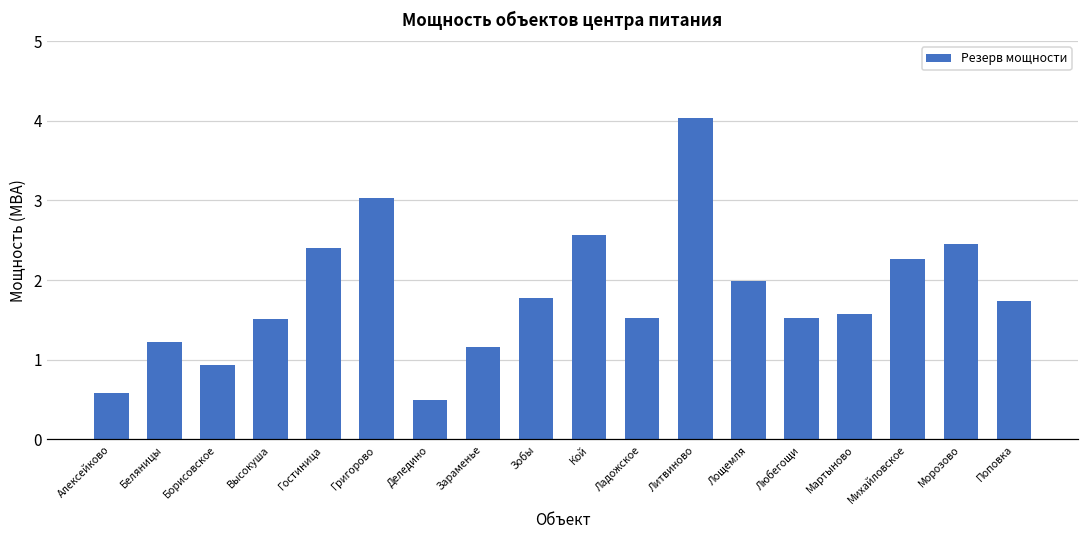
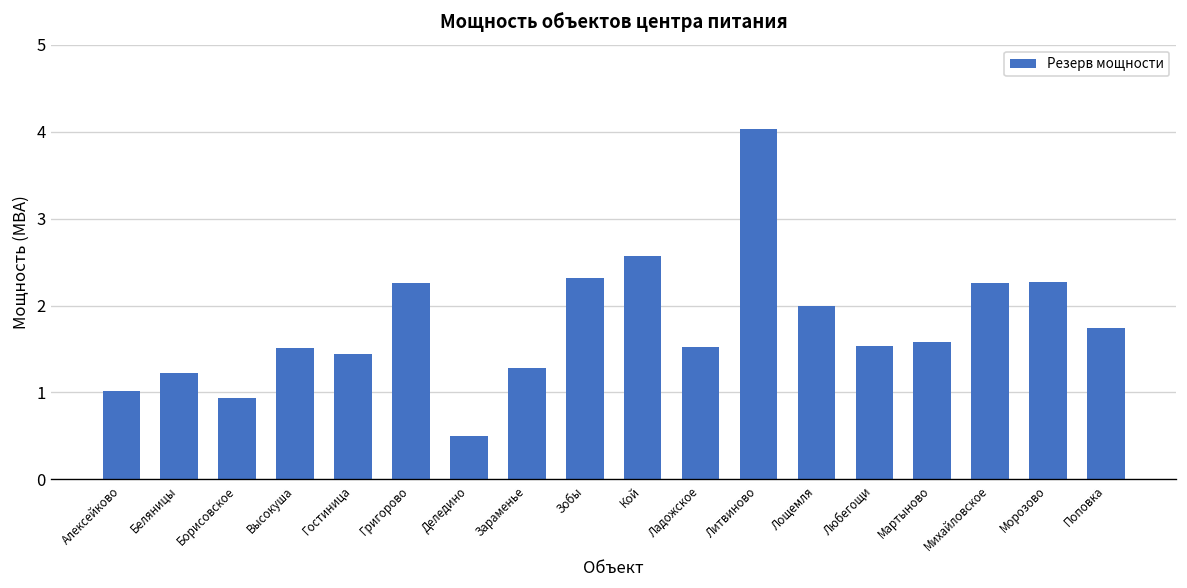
  {
-   "Алексейково": 0.6,
+   "Алексейково": 1.0,
    "Беляницы": 1.2,
    "Борисовское": 0.9,
    "Высокуша": 1.5,
-   "Гостиница": 2.4,
-   "Григорово": 3.0,
+   "Гостиница": 1.4,
+   "Григорово": 2.3,
    "Деледино": 0.5,
-   "Зараменье": 1.2,
-   "Зобы": 1.8,
+   "Зараменье": 1.3,
+   "Зобы": 2.3,
    "Кой": 2.6,
    "Ладожское": 1.5,
    "Литвиново": 4.0,
    "Лощемля": 2.0,
    "Любегощи": 1.5,
    "Мартыново": 1.6,
    "Михайловское": 2.3,
-   "Морозово": 2.5,
+   "Морозово": 2.3,
    "Поповка": 1.7
  }
